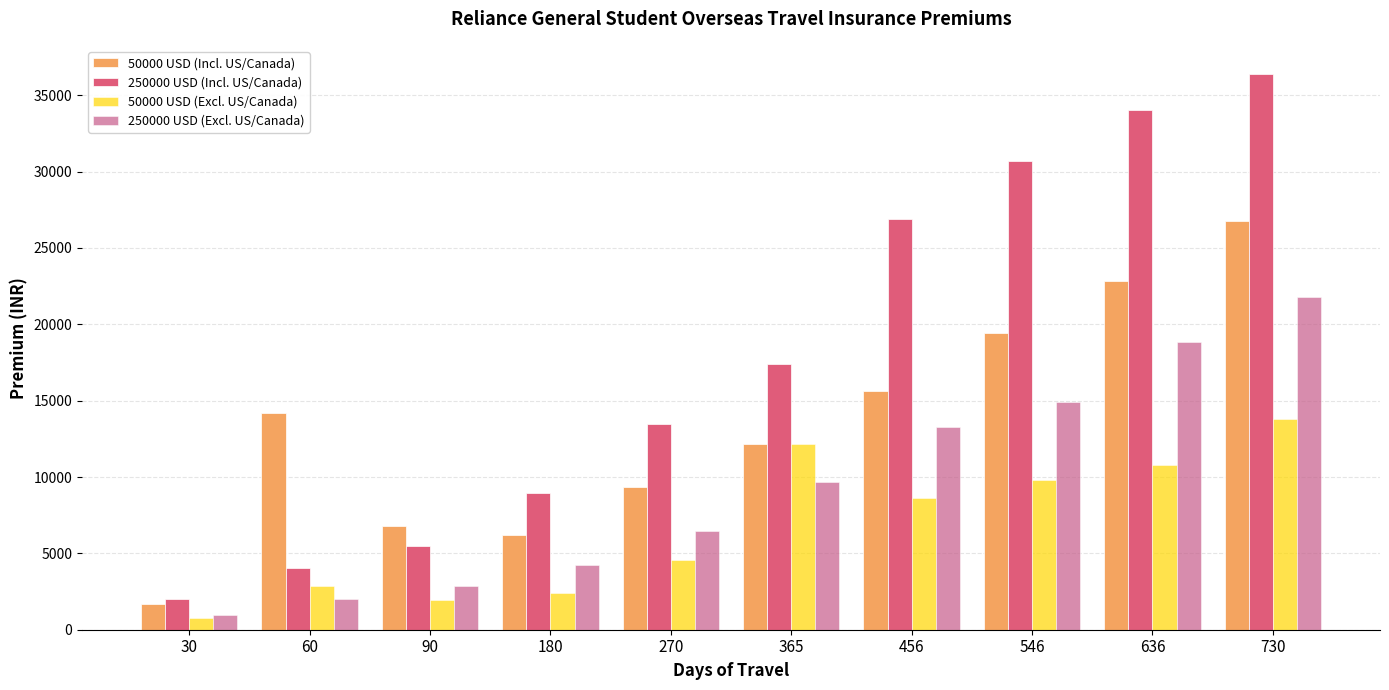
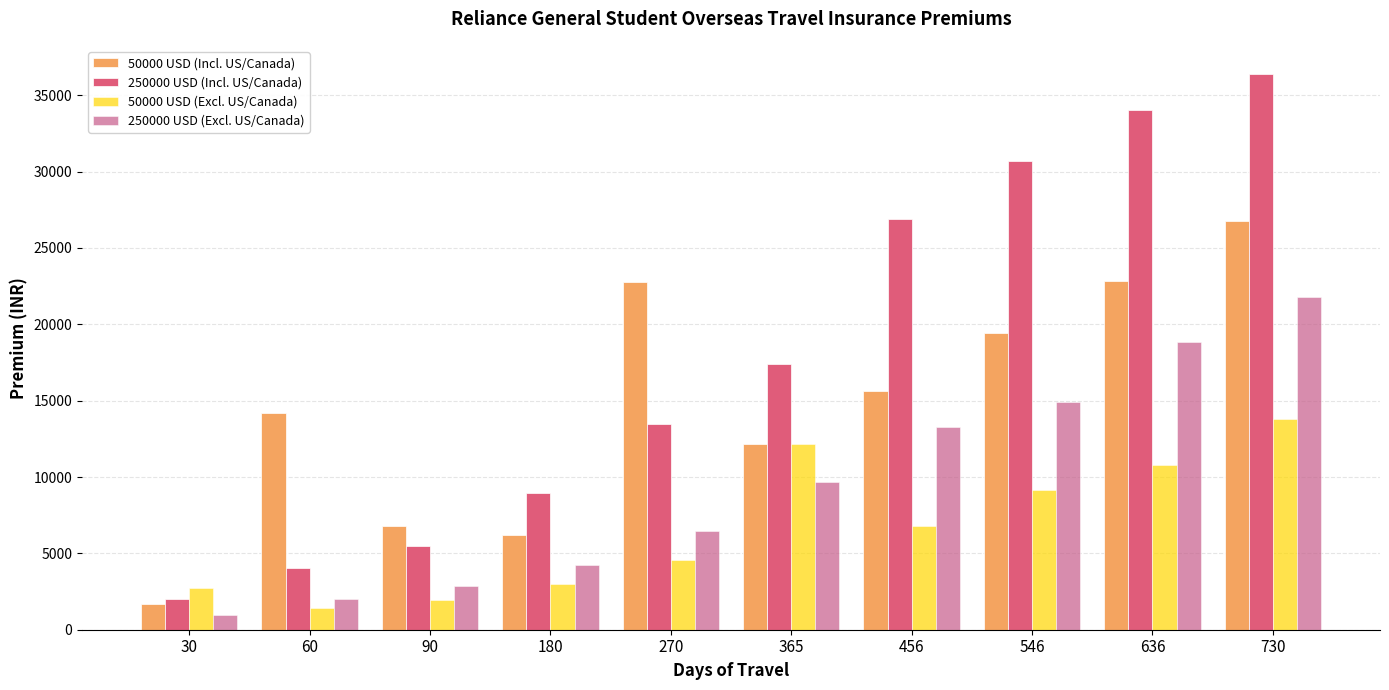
  {
    "50000 USD (Incl. US/Canada)": {
      "30": 1700,
      "60": 14200,
      "90": 6800,
      "180": 6200,
-     "270": 9400,
+     "270": 22800,
      "365": 12100,
      "456": 15600,
      "546": 19500,
      "636": 22900,
      "730": 26800
    },
    "50000 USD (Excl. US/Canada)": {
-     "30": 800,
-     "60": 2800,
+     "30": 2700,
+     "60": 1400,
      "90": 1900,
-     "180": 2400,
+     "180": 3000,
      "270": 4600,
      "365": 12200,
-     "456": 8600,
-     "546": 9800,
+     "456": 6800,
+     "546": 9200,
      "636": 10800,
      "730": 13800
    }
  }
